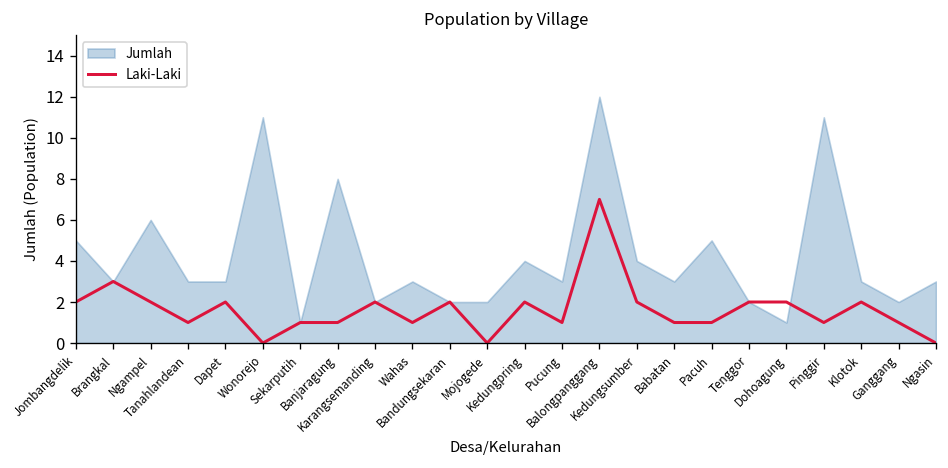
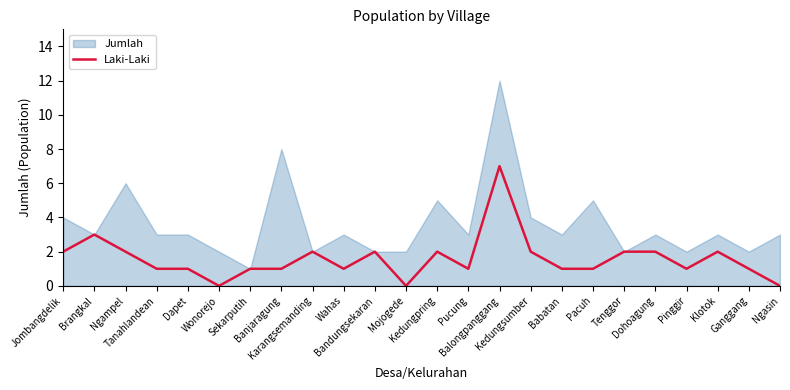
  {
    "Jumlah": {
-     "Jombangdelik": 5,
+     "Jombangdelik": 4,
      "Ngampel": 6,
      "Tanahlandean": 3,
      "Dapet": 3,
-     "Wonorejo": 11,
+     "Wonorejo": 2,
      "Banjaragung": 8,
      "Wahas": 3,
      "Mojogede": 2,
-     "Kedungpring": 4,
+     "Kedungpring": 5,
      "Pucung": 3,
      "Balongpanggang": 12,
      "Kedungsumber": 4,
      "Babatan": 3,
      "Pacuh": 5,
-     "Dohoagung": 1,
-     "Pinggir": 11,
+     "Dohoagung": 3,
+     "Pinggir": 2,
      "Klotok": 3,
      "Ganggang": 2,
      "Ngasin": 3
    },
    "Laki-Laki": {
      "Jombangdelik": 2,
      "Ngampel": 2,
      "Tanahlandean": 1,
-     "Dapet": 2,
+     "Dapet": 1,
      "Wonorejo": 0,
      "Banjaragung": 1,
      "Wahas": 1,
      "Mojogede": 0,
      "Kedungpring": 2,
      "Pucung": 1,
      "Balongpanggang": 7,
      "Kedungsumber": 2,
      "Babatan": 1,
      "Pacuh": 1,
      "Dohoagung": 2,
      "Pinggir": 1,
      "Klotok": 2,
      "Ganggang": 1,
      "Ngasin": 0
    }
  }
